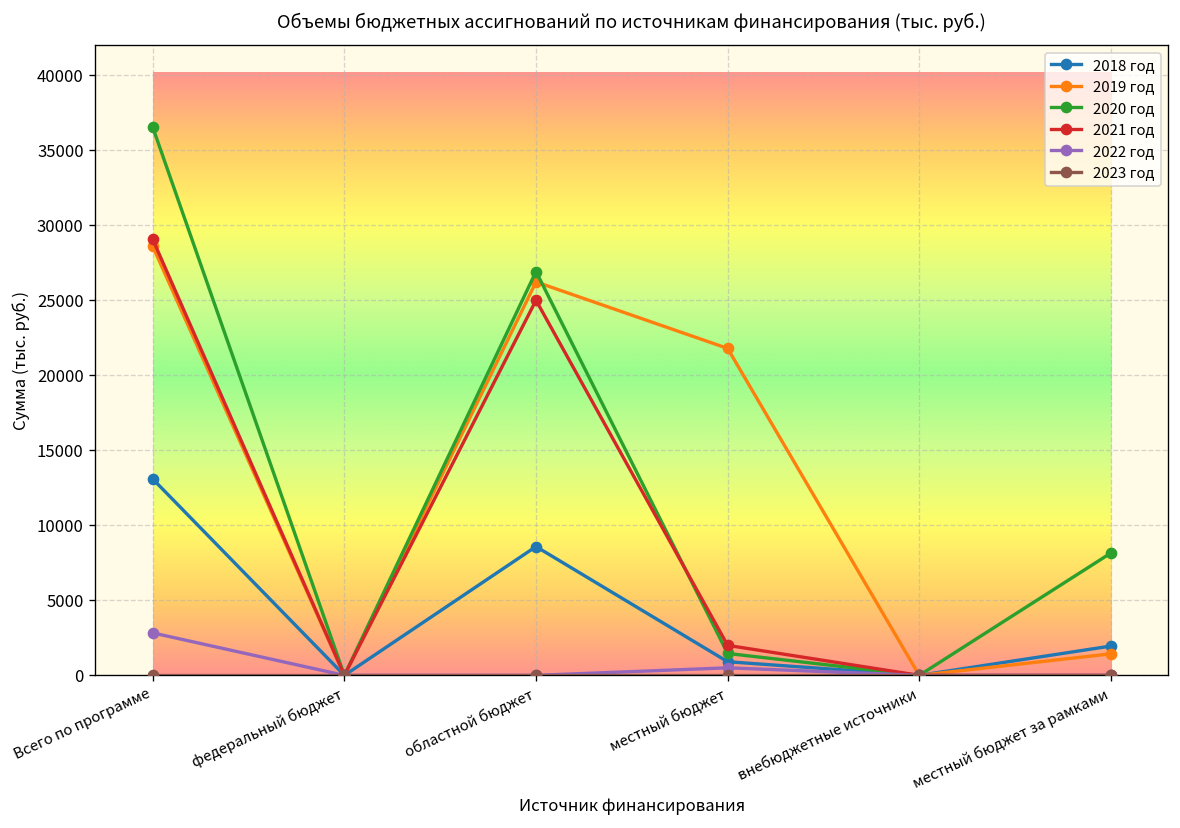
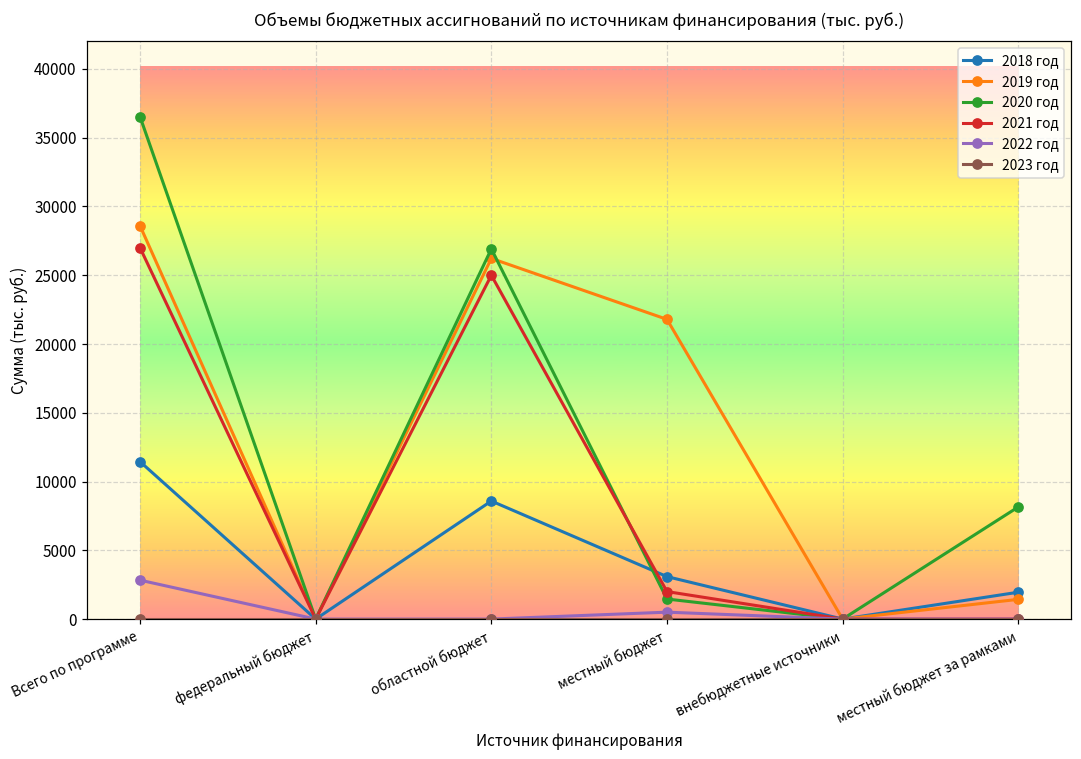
  {
    "2018 год": {
-     "Всего по программе": 13100,
+     "Всего по программе": 11400,
      "областной бюджет": 8600,
-     "местный бюджет": 900,
+     "местный бюджет": 3100,
      "местный бюджет за рамками": 2000
    },
    "2019 год": {
      "Всего по программе": 28600,
      "областной бюджет": 26200,
      "местный бюджет": 21800,
      "местный бюджет за рамками": 1400
    },
    "2020 год": {
      "Всего по программе": 36500,
      "областной бюджет": 26900,
      "местный бюджет": 1500,
      "местный бюджет за рамками": 8200
    },
    "2021 год": {
-     "Всего по программе": 29100,
+     "Всего по программе": 27000,
      "областной бюджет": 25000,
      "местный бюджет": 2000
    },
    "2022 год": {
      "Всего по программе": 2800,
      "местный бюджет": 500
    },
    "2023 год": {
      "Всего по программе": 0,
      "местный бюджет": 0
    }
  }
